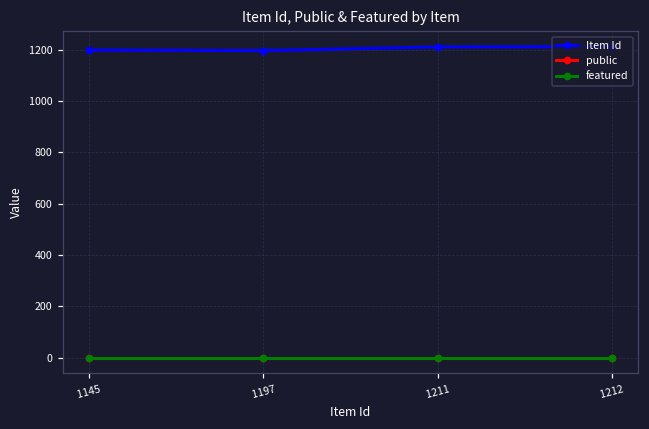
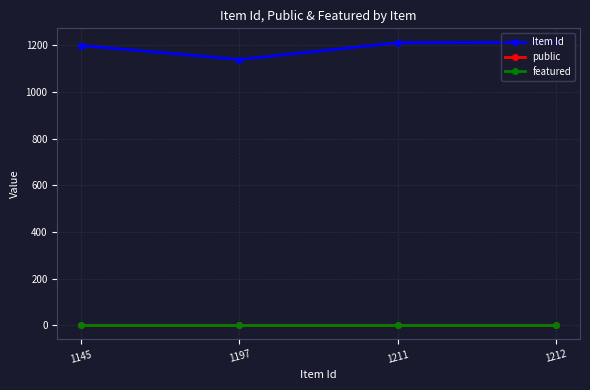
  {
    "Item Id": {
      "1145": 1200,
-     "1197": 1200,
+     "1197": 1140,
      "1211": 1210
    },
    "featured": {
      "1145": 0,
      "1197": 0,
      "1211": 0,
      "1212": 0
    }
  }
